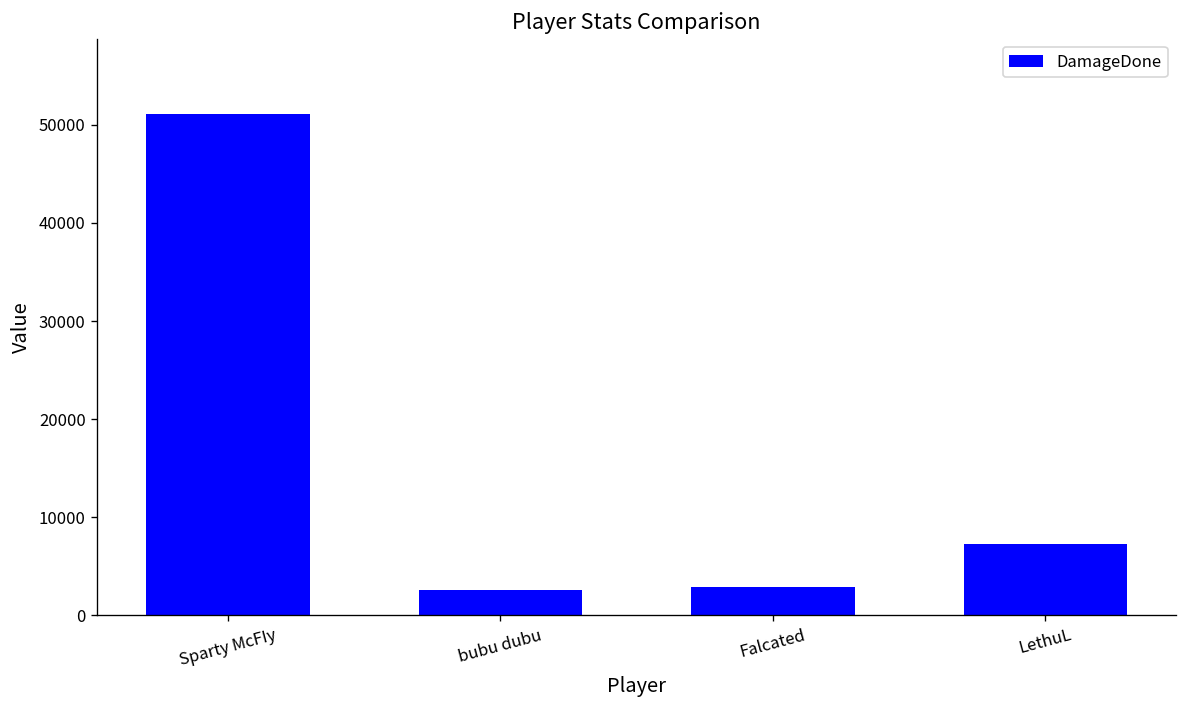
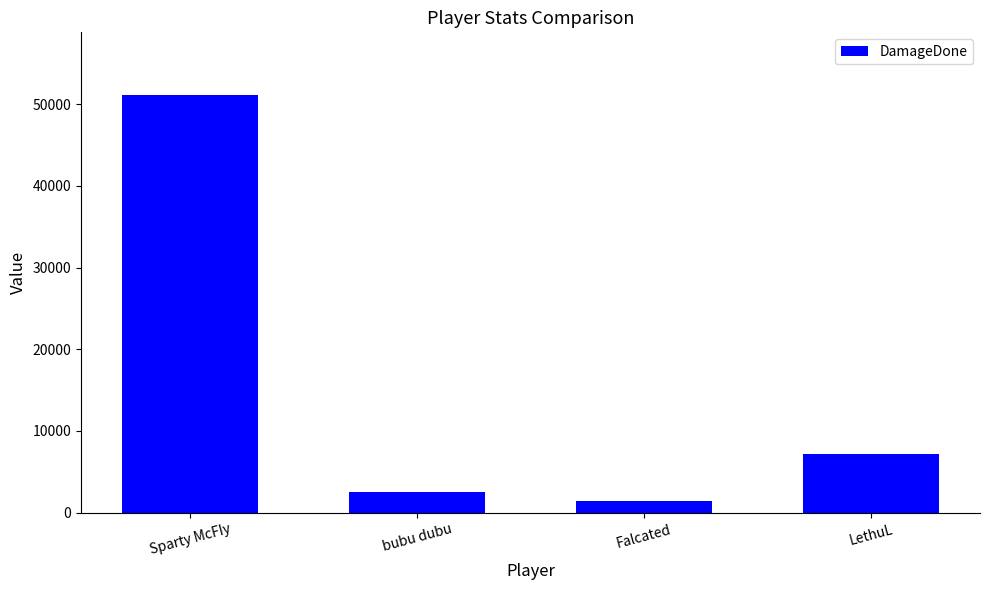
  {
    "Sparty McFIy": 51000,
    "bubu dubu": 3000,
-   "Falcated": 3000,
+   "Falcated": 1000,
    "LethuL": 7000
  }
